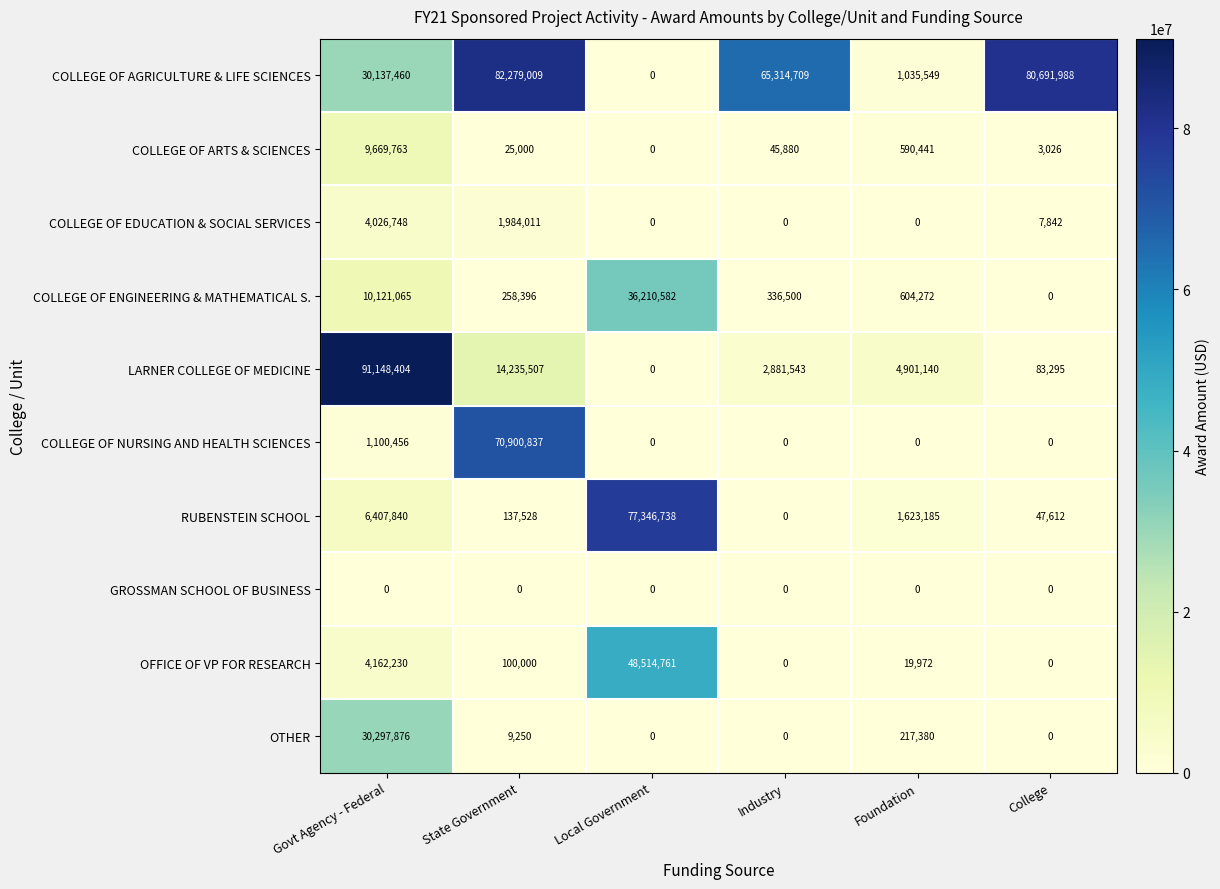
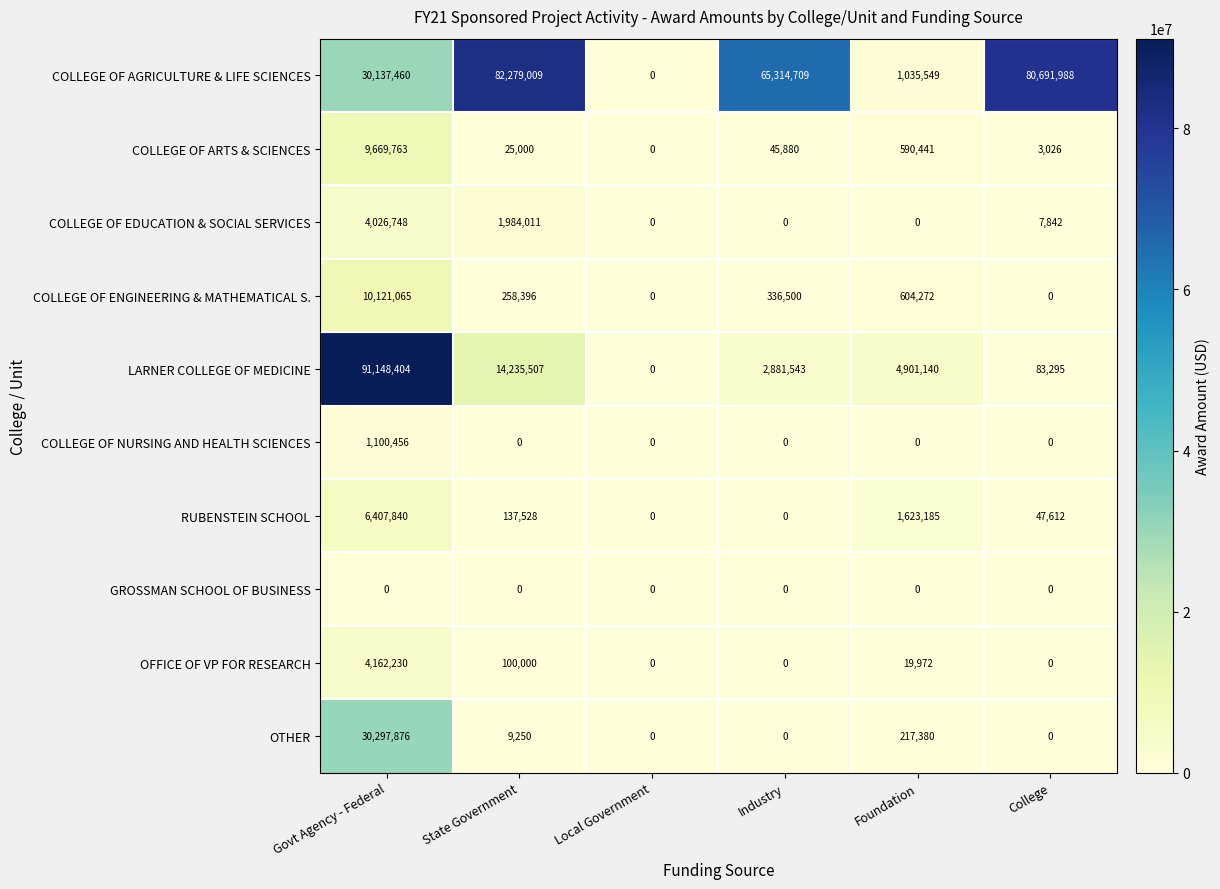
  {
    "COLLEGE OF AGRICULTURE & LIFE SCIENCES": {
      "Govt Agency - Federal": "30,137,460",
      "State Government": "82,279,009",
      "Local Government": "0",
      "Industry": "65,314,709",
      "Foundation": "1,035,549",
      "College": "80,691,988"
    },
    "COLLEGE OF ARTS & SCIENCES": {
      "Govt Agency - Federal": "9,669,763",
      "State Government": "25,000",
      "Local Government": "0",
      "Industry": "45,880",
      "Foundation": "590,441",
      "College": "3,026"
    },
    "COLLEGE OF EDUCATION & SOCIAL SERVICES": {
      "Govt Agency - Federal": "4,026,748",
      "State Government": "1,984,011",
      "Local Government": "0",
      "Industry": "0",
      "Foundation": "0",
      "College": "7,842"
    },
    "COLLEGE OF ENGINEERING & MATHEMATICAL S.": {
      "Govt Agency - Federal": "10,121,065",
      "State Government": "258,396",
-     "Local Government": "36,210,582",
+     "Local Government": "0",
      "Industry": "336,500",
      "Foundation": "604,272",
      "College": "0"
    },
    "LARNER COLLEGE OF MEDICINE": {
      "Govt Agency - Federal": "91,148,404",
      "State Government": "14,235,507",
      "Local Government": "0",
      "Industry": "2,881,543",
      "Foundation": "4,901,140",
      "College": "83,295"
    },
    "COLLEGE OF NURSING AND HEALTH SCIENCES": {
      "Govt Agency - Federal": "1,100,456",
-     "State Government": "70,900,837",
+     "State Government": "0",
      "Local Government": "0",
      "Industry": "0",
      "Foundation": "0",
      "College": "0"
    },
    "RUBENSTEIN SCHOOL": {
      "Govt Agency - Federal": "6,407,840",
      "State Government": "137,528",
-     "Local Government": "77,346,738",
+     "Local Government": "0",
      "Industry": "0",
      "Foundation": "1,623,185",
      "College": "47,612"
    },
    "GROSSMAN SCHOOL OF BUSINESS": {
      "Govt Agency - Federal": "0",
      "State Government": "0",
      "Local Government": "0",
      "Industry": "0",
      "Foundation": "0",
      "College": "0"
    },
    "OFFICE OF VP FOR RESEARCH": {
      "Govt Agency - Federal": "4,162,230",
      "State Government": "100,000",
-     "Local Government": "48,514,761",
+     "Local Government": "0",
      "Industry": "0",
      "Foundation": "19,972",
      "College": "0"
    },
    "OTHER": {
      "Govt Agency - Federal": "30,297,876",
      "State Government": "9,250",
      "Local Government": "0",
      "Industry": "0",
      "Foundation": "217,380",
      "College": "0"
    }
  }
